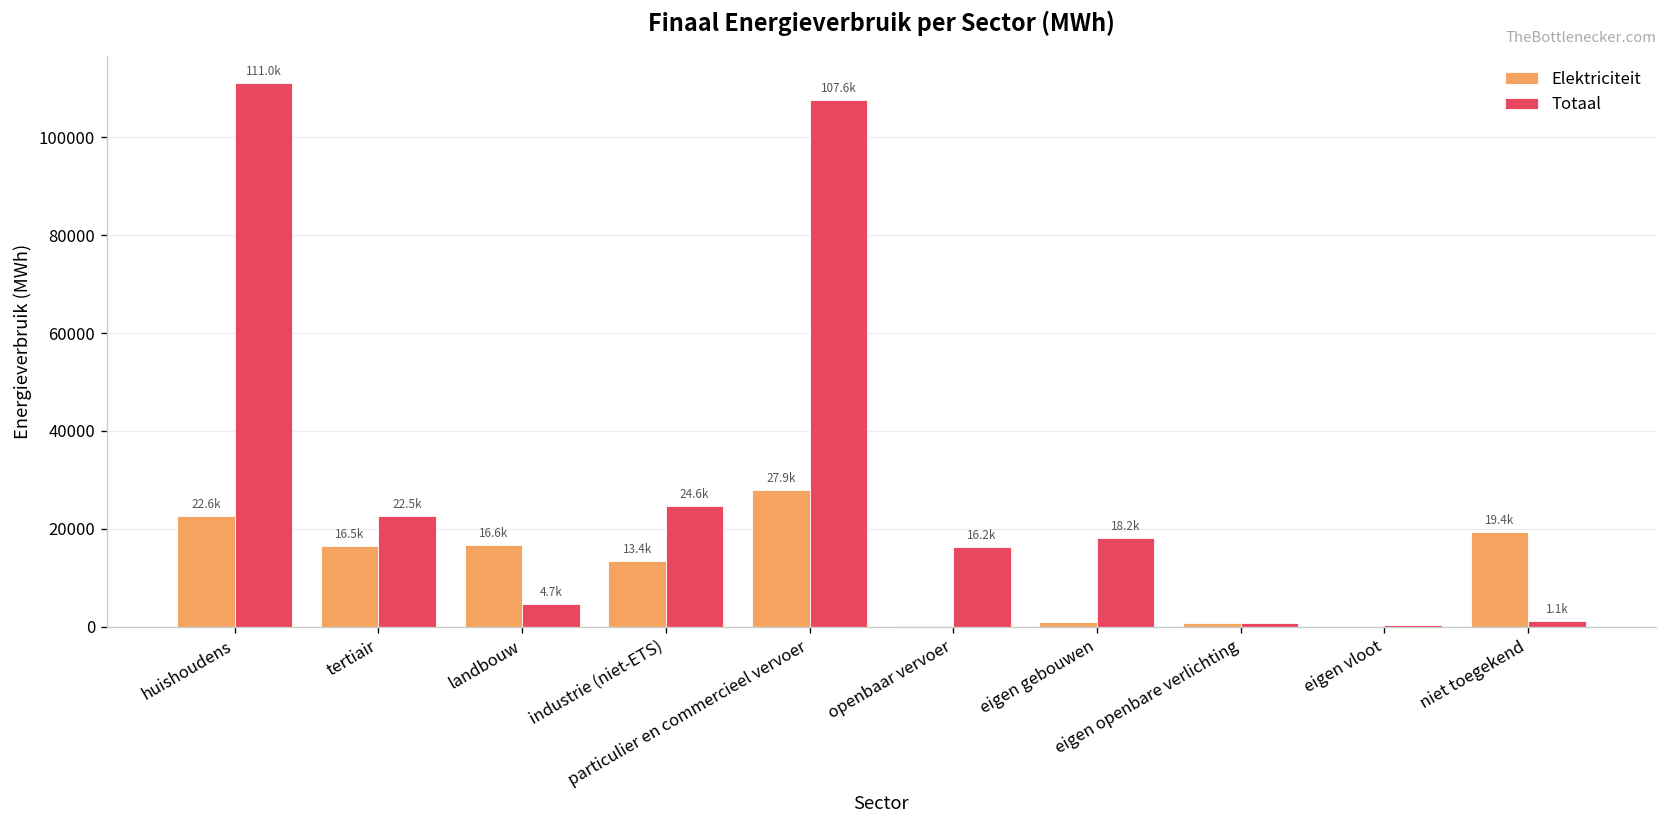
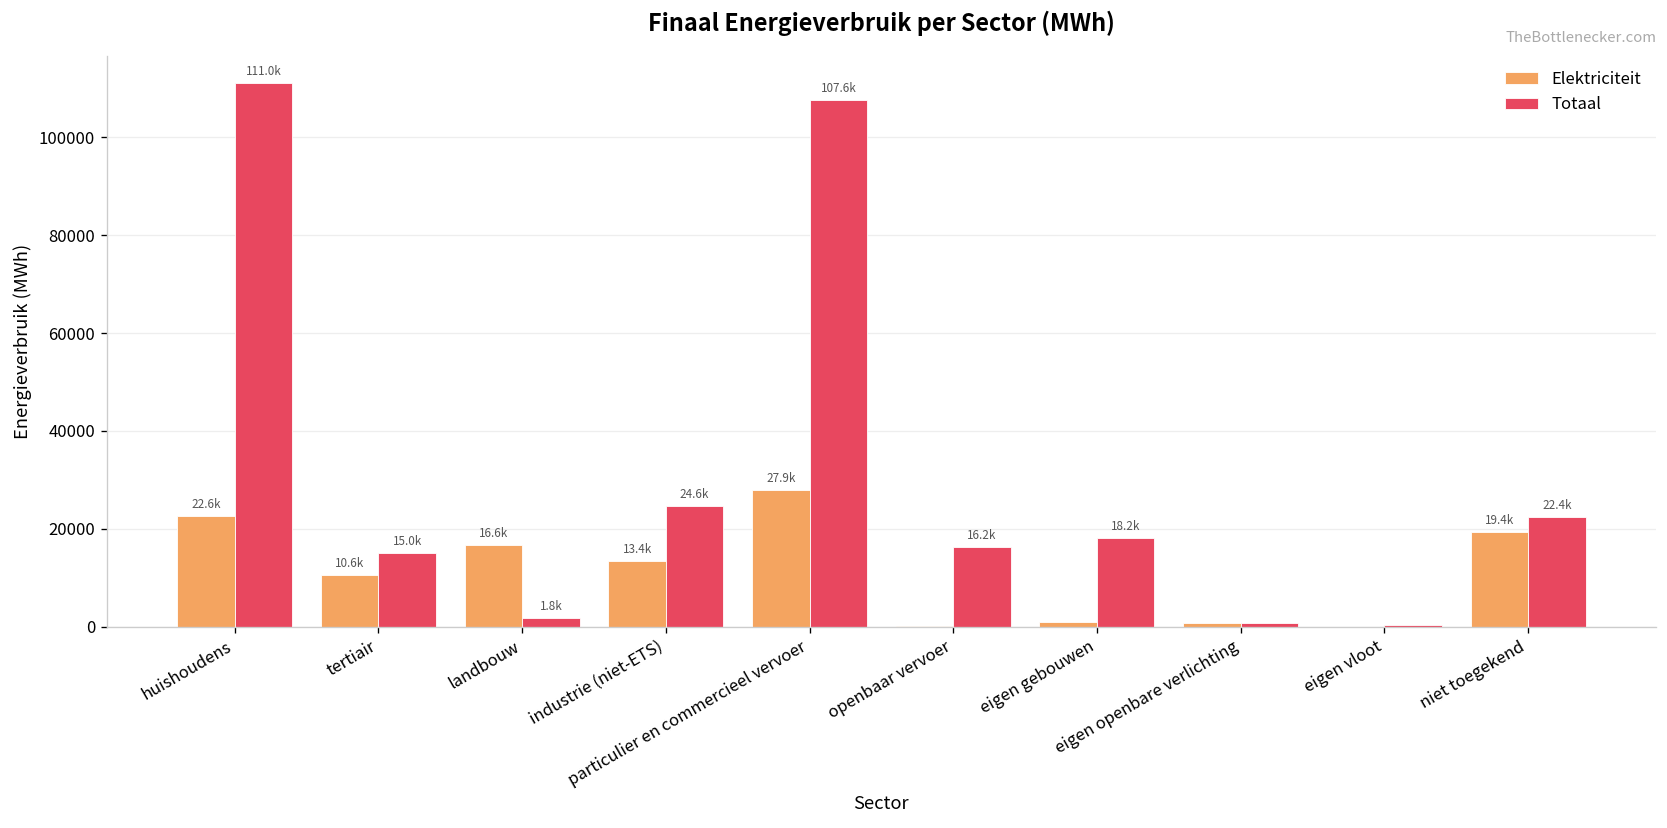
  {
    "Elektriciteit": {
      "huishoudens": "22.6k",
-     "tertiair": "16.5k",
+     "tertiair": "10.6k",
      "landbouw": "16.6k",
      "industrie (niet-ETS)": "13.4k",
      "particulier en commercieel vervoer": "27.9k",
      "niet toegekend": "19.4k"
    },
    "Totaal": {
      "huishoudens": "111.0k",
-     "tertiair": "22.5k",
-     "landbouw": "4.7k",
+     "tertiair": "15.0k",
+     "landbouw": "1.8k",
      "industrie (niet-ETS)": "24.6k",
      "particulier en commercieel vervoer": "107.6k",
      "openbaar vervoer": "16.2k",
      "eigen gebouwen": "18.2k",
-     "niet toegekend": "1.1k"
+     "niet toegekend": "22.4k"
    }
  }
